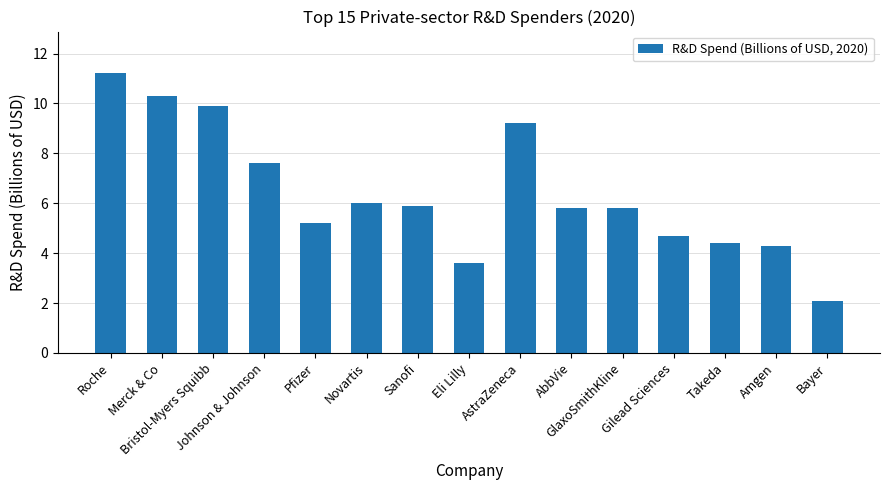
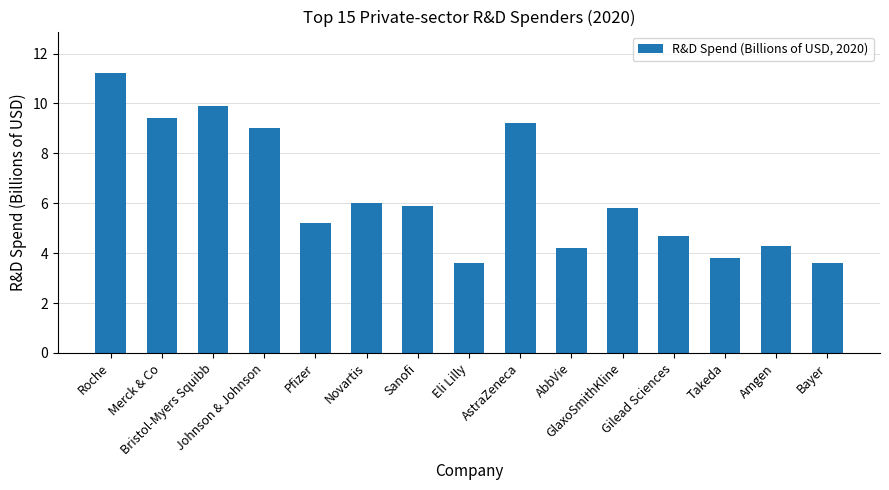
  {
    "Roche": 11.2,
-   "Merck & Co": 10.3,
+   "Merck & Co": 9.4,
    "Bristol-Myers Squibb": 9.9,
-   "Johnson & Johnson": 7.6,
+   "Johnson & Johnson": 9.0,
    "Pfizer": 5.2,
    "Novartis": 6.0,
    "Sanofi": 5.9,
    "Eli Lilly": 3.6,
    "AstraZeneca": 9.2,
-   "AbbVie": 5.8,
+   "AbbVie": 4.2,
    "GlaxoSmithKline": 5.8,
    "Gilead Sciences": 4.7,
-   "Takeda": 4.4,
+   "Takeda": 3.8,
    "Amgen": 4.3,
-   "Bayer": 2.1
+   "Bayer": 3.6
  }
